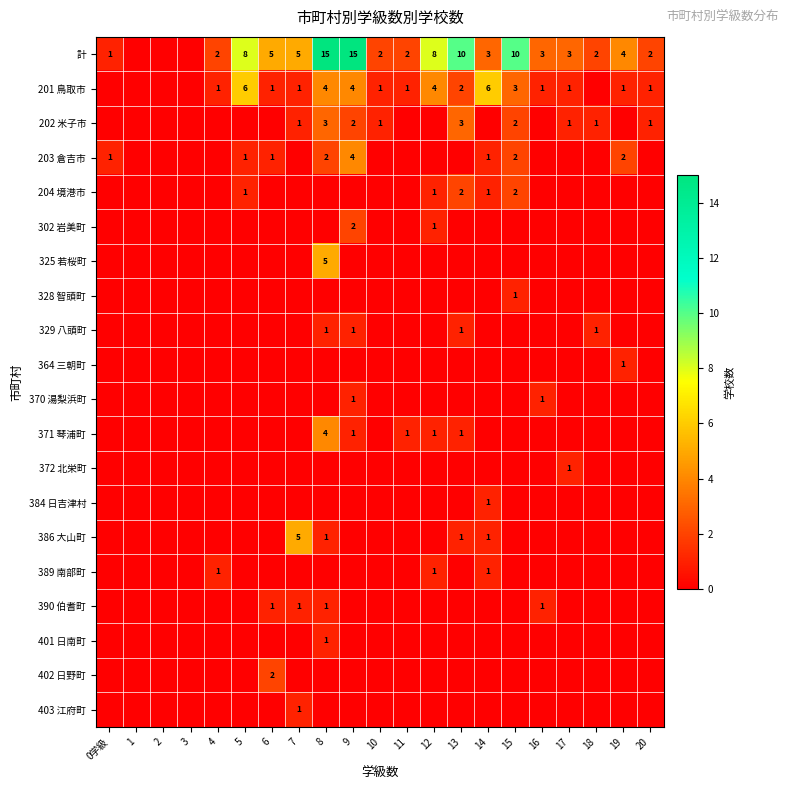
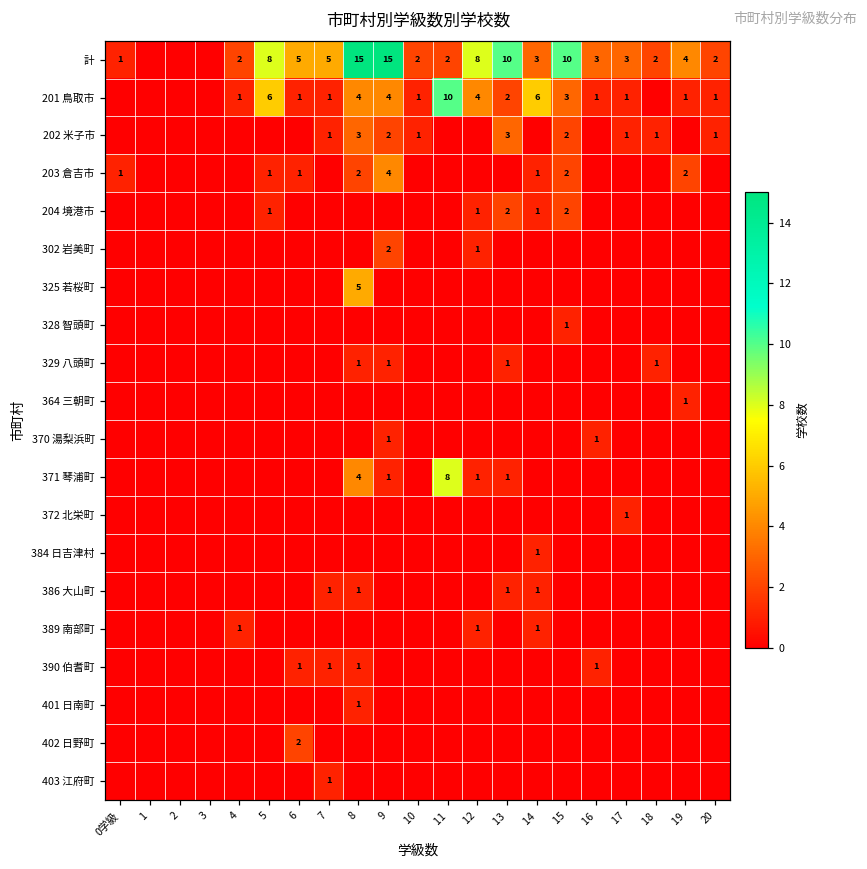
  {
    "計": {
      "0学級": 1,
      "4": 2,
      "5": 8,
      "6": 5,
      "7": 5,
      "8": 15,
      "9": 15,
      "10": 2,
      "11": 2,
      "12": 8,
      "13": 10,
      "14": 3,
      "15": 10,
      "16": 3,
      "17": 3,
      "18": 2,
      "19": 4,
      "20": 2
    },
    "201 鳥取市": {
      "4": 1,
      "5": 6,
      "6": 1,
      "7": 1,
      "8": 4,
      "9": 4,
      "10": 1,
-     "11": 1,
+     "11": 10,
      "12": 4,
      "13": 2,
      "14": 6,
      "15": 3,
      "16": 1,
      "17": 1,
      "19": 1,
      "20": 1
    },
    "202 米子市": {
      "7": 1,
      "8": 3,
      "9": 2,
      "10": 1,
      "13": 3,
      "15": 2,
      "17": 1,
      "18": 1,
      "20": 1
    },
    "203 倉吉市": {
      "0学級": 1,
      "5": 1,
      "6": 1,
      "8": 2,
      "9": 4,
      "14": 1,
      "15": 2,
      "19": 2
    },
    "204 境港市": {
      "5": 1,
      "12": 1,
      "13": 2,
      "14": 1,
      "15": 2
    },
    "302 岩美町": {
      "9": 2,
      "12": 1
    },
    "325 若桜町": {
      "8": 5
    },
    "328 智頭町": {
      "15": 1
    },
    "329 八頭町": {
      "8": 1,
      "9": 1,
      "13": 1,
      "18": 1
    },
    "364 三朝町": {
      "19": 1
    },
    "370 湯梨浜町": {
      "9": 1,
      "16": 1
    },
    "371 琴浦町": {
      "8": 4,
      "9": 1,
-     "11": 1,
+     "11": 8,
      "12": 1,
      "13": 1
    },
    "372 北栄町": {
      "17": 1
    },
    "384 日吉津村": {
      "14": 1
    },
    "386 大山町": {
-     "7": 5,
+     "7": 1,
      "8": 1,
      "13": 1,
      "14": 1
    },
    "389 南部町": {
      "4": 1,
      "12": 1,
      "14": 1
    },
    "390 伯耆町": {
      "6": 1,
      "7": 1,
      "8": 1,
      "16": 1
    },
    "401 日南町": {
      "8": 1
    },
    "402 日野町": {
      "6": 2
    },
    "403 江府町": {
      "7": 1
    }
  }
